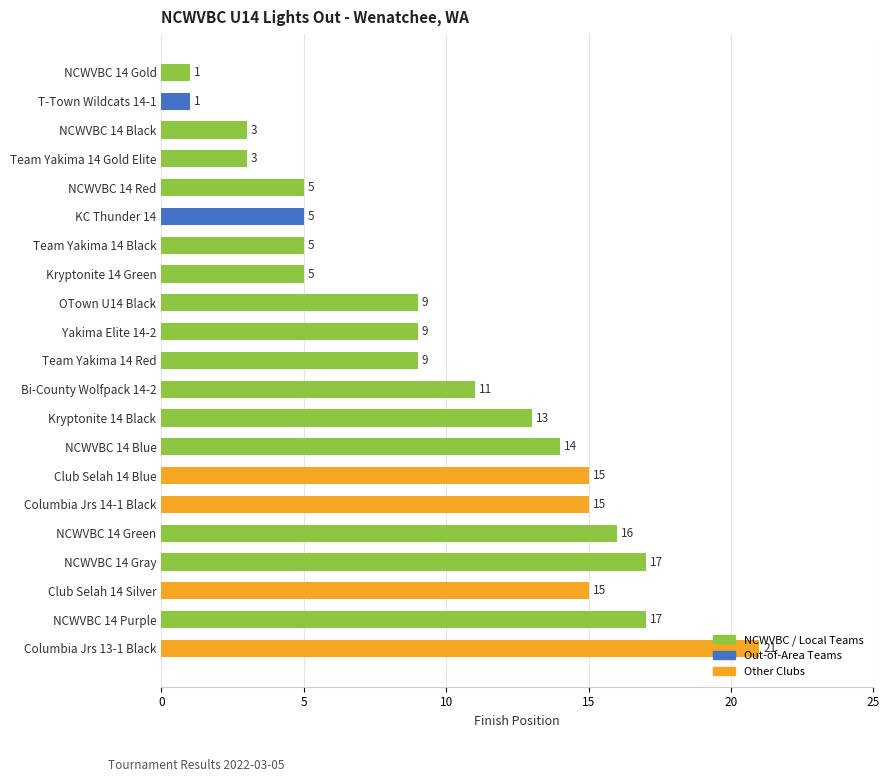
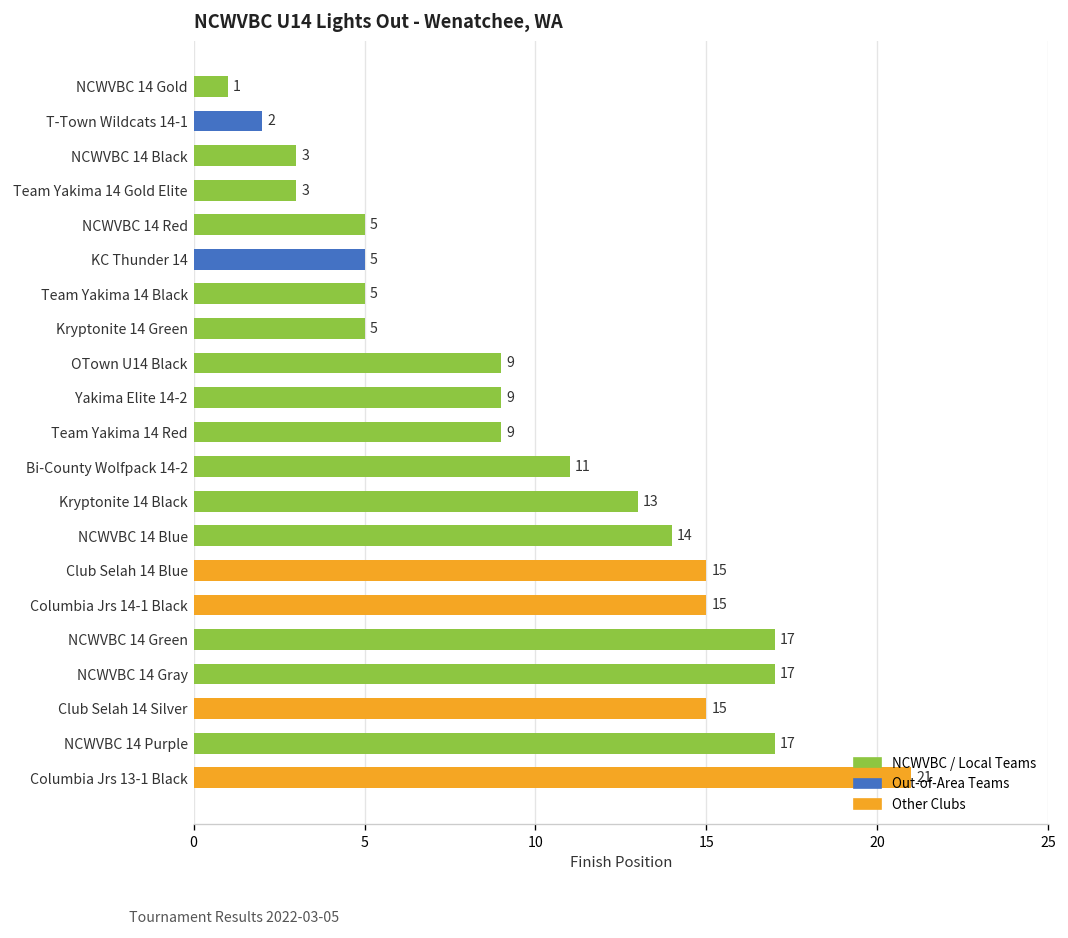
  {
    "NCWVBC 14 Gold": 1,
-   "T-Town Wildcats 14-1": 1,
+   "T-Town Wildcats 14-1": 2,
    "NCWVBC 14 Black": 3,
    "Team Yakima 14 Gold Elite": 3,
    "NCWVBC 14 Red": 5,
    "KC Thunder 14": 5,
    "Team Yakima 14 Black": 5,
    "Kryptonite 14 Green": 5,
    "OTown U14 Black": 9,
    "Yakima Elite 14-2": 9,
    "Team Yakima 14 Red": 9,
    "Bi-County Wolfpack 14-2": 11,
    "Kryptonite 14 Black": 13,
    "NCWVBC 14 Blue": 14,
    "Club Selah 14 Blue": 15,
    "Columbia Jrs 14-1 Black": 15,
-   "NCWVBC 14 Green": 16,
+   "NCWVBC 14 Green": 17,
    "NCWVBC 14 Gray": 17,
    "Club Selah 14 Silver": 15,
    "NCWVBC 14 Purple": 17,
    "Columbia Jrs 13-1 Black": 21
  }
